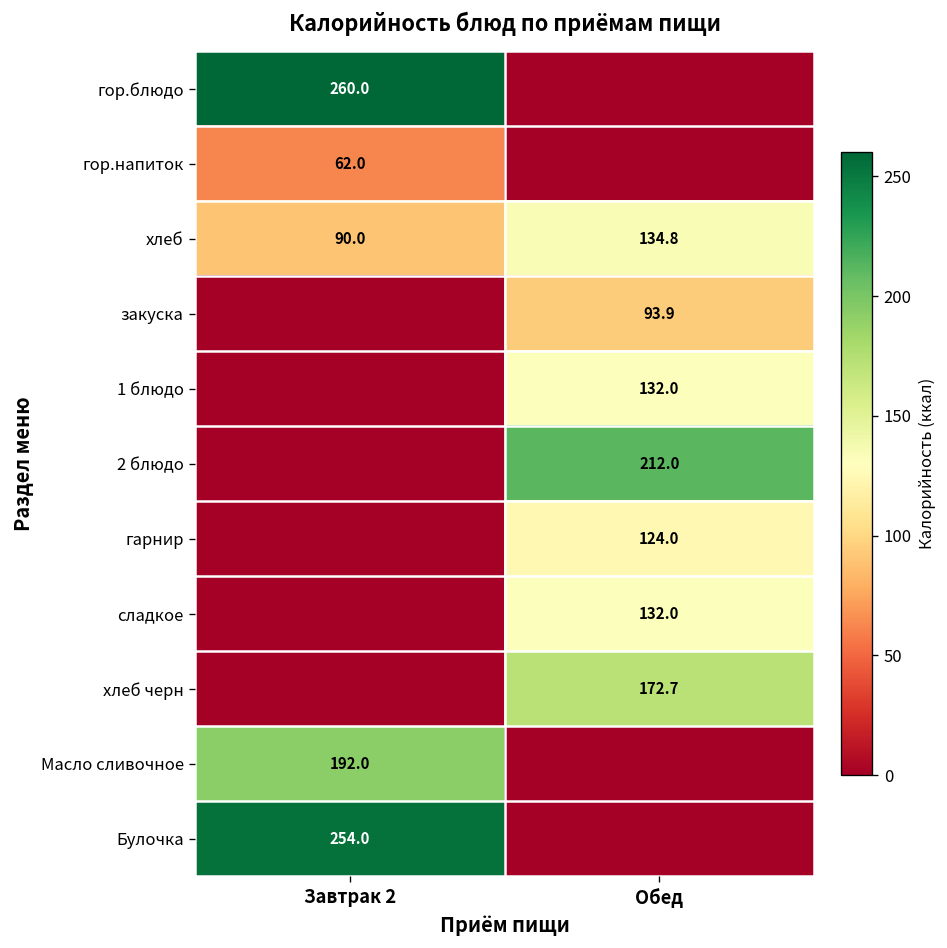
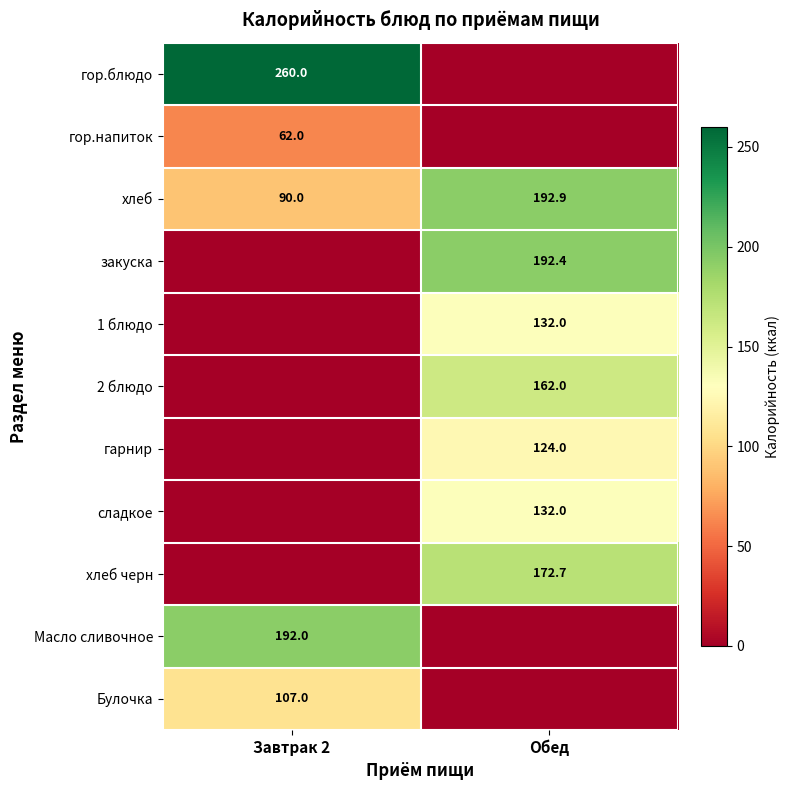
  {
    "гор.блюдо": {
      "Завтрак 2": 260.0
    },
    "гор.напиток": {
      "Завтрак 2": 62.0
    },
    "хлеб": {
      "Завтрак 2": 90.0,
-     "Обед": 134.8
+     "Обед": 192.9
    },
    "закуска": {
-     "Обед": 93.9
+     "Обед": 192.4
    },
    "1 блюдо": {
      "Обед": 132.0
    },
    "2 блюдо": {
-     "Обед": 212.0
+     "Обед": 162.0
    },
    "гарнир": {
      "Обед": 124.0
    },
    "сладкое": {
      "Обед": 132.0
    },
    "хлеб черн": {
      "Обед": 172.7
    },
    "Масло сливочное": {
      "Завтрак 2": 192.0
    },
    "Булочка": {
-     "Завтрак 2": 254.0
+     "Завтрак 2": 107.0
    }
  }
